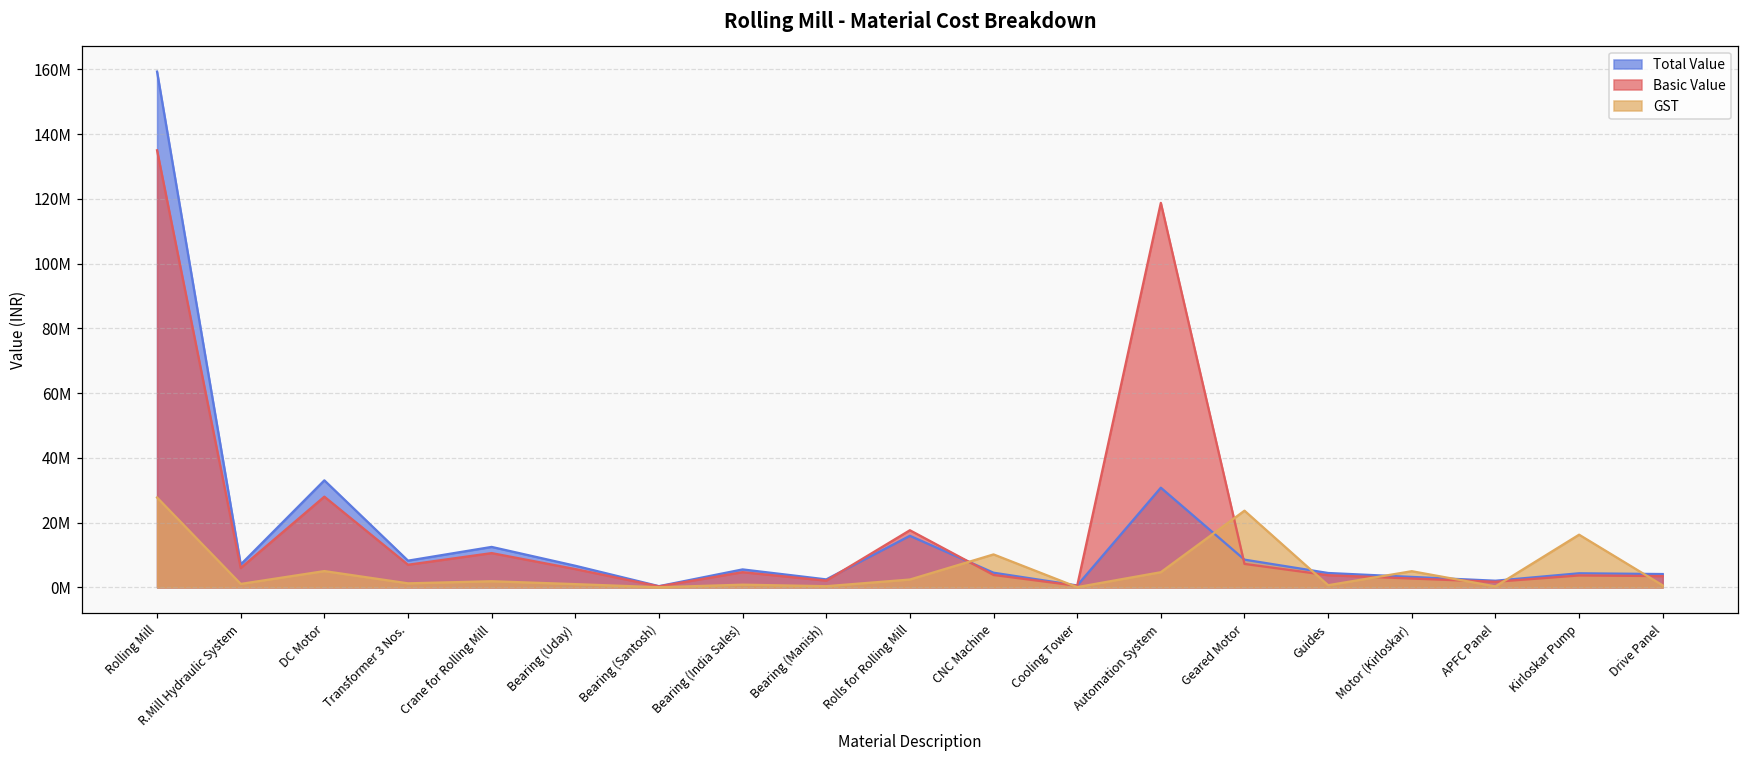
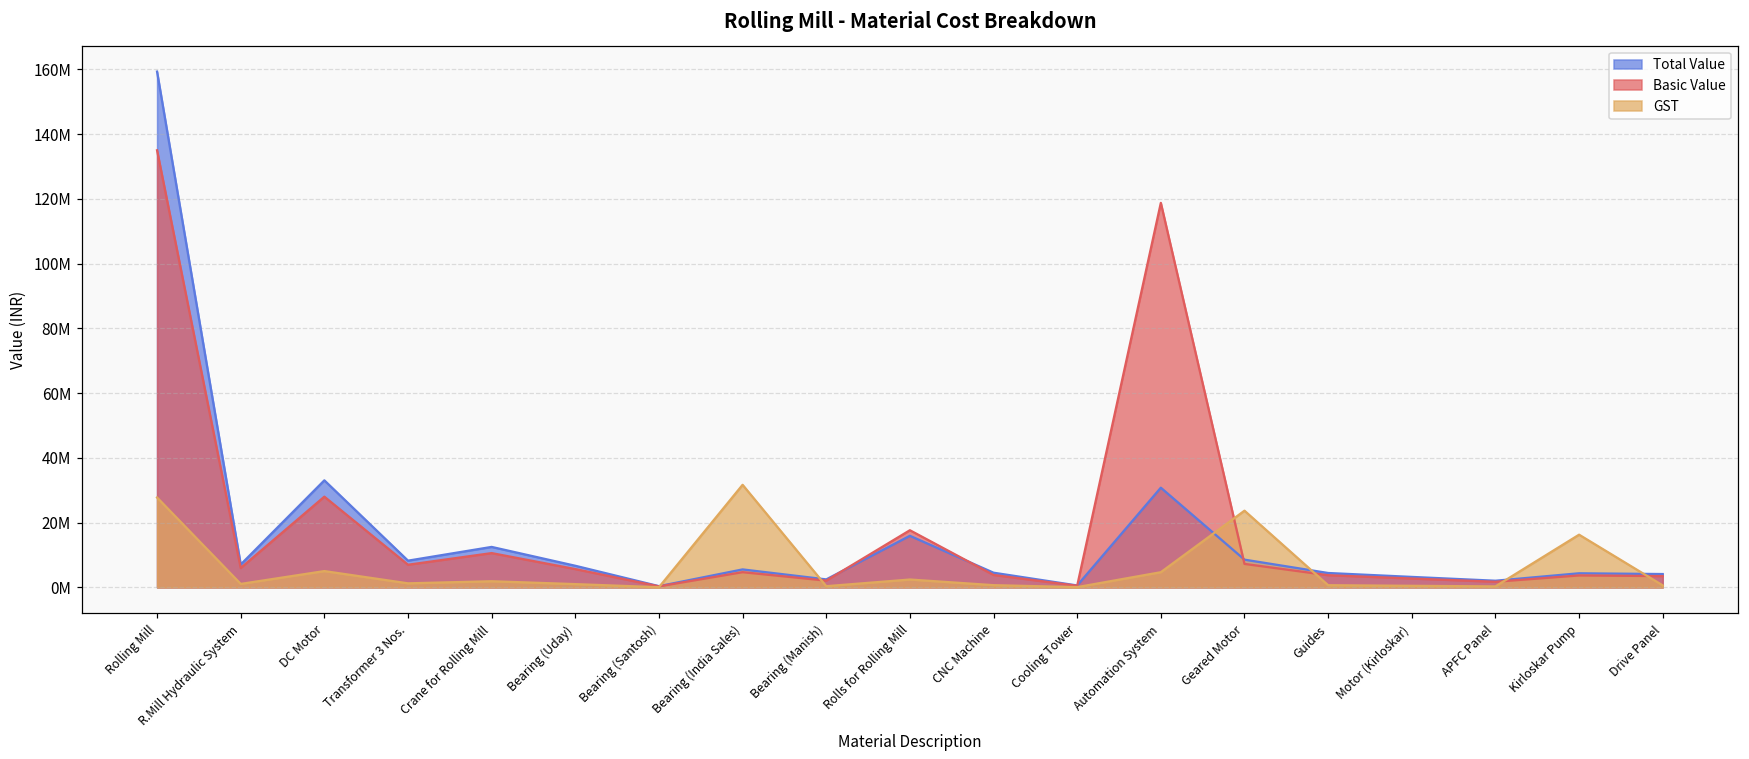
  {
    "Total Value": {
      "Rolling Mill": 159000000,
      "R.Mill Hydraulic System": 7000000,
      "DC Motor": 33000000,
      "Transformer 3 Nos.": 8000000,
      "Crane for Rolling Mill": 13000000,
      "Bearing (Uday)": 7000000,
      "Rolls for Rolling Mill": 16000000,
      "Automation System": 31000000,
      "Geared Motor": 9000000
    },
    "Basic Value": {
      "Rolling Mill": 135000000,
      "R.Mill Hydraulic System": 6000000,
      "DC Motor": 28000000,
      "Transformer 3 Nos.": 7000000,
      "Crane for Rolling Mill": 11000000,
      "Bearing (Uday)": 6000000,
      "Rolls for Rolling Mill": 18000000,
      "Automation System": 119000000,
      "Geared Motor": 7000000
    },
    "GST": {
      "Rolling Mill": 28000000,
      "R.Mill Hydraulic System": 1000000,
      "DC Motor": 5000000,
      "Transformer 3 Nos.": 1000000,
      "Crane for Rolling Mill": 2000000,
      "Bearing (Uday)": 1000000,
-     "Bearing (India Sales)": 1000000,
+     "Bearing (India Sales)": 32000000,
      "Bearing (Manish)": 0,
      "Rolls for Rolling Mill": 2000000,
-     "CNC Machine": 10000000,
+     "CNC Machine": 1000000,
      "Automation System": 5000000,
      "Geared Motor": 24000000,
      "Guides": 1000000,
-     "Motor (Kirloskar)": 5000000,
+     "Motor (Kirloskar)": 0,
      "APFC Panel": 0,
      "Kirloskar Pump": 16000000,
      "Drive Panel": 1000000
    }
  }
